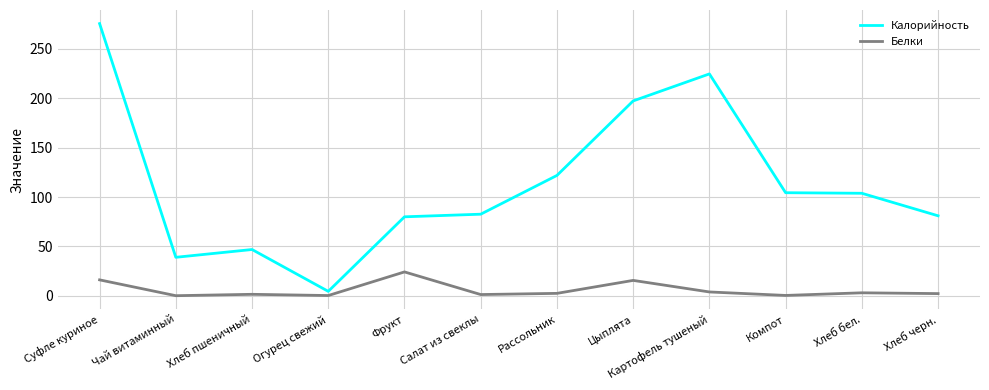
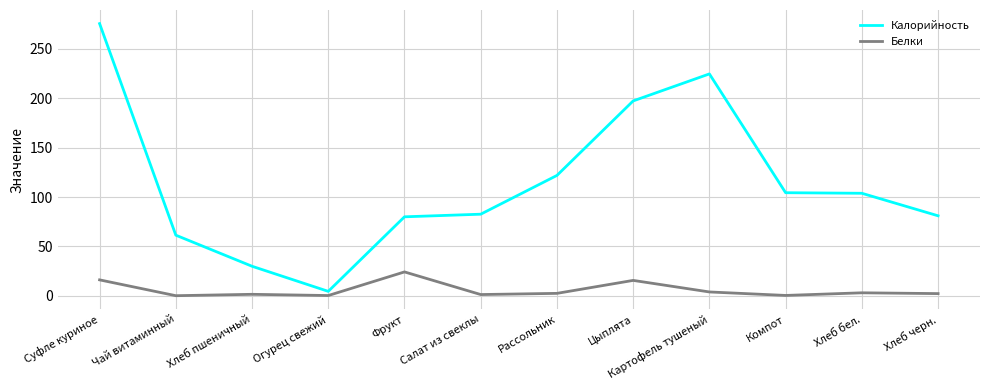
  {
    "Калорийность": {
      "Суфле куриное": 280,
-     "Чай витаминный": 40,
-     "Хлеб пшеничный": 50,
+     "Чай витаминный": 60,
+     "Хлеб пшеничный": 30,
      "Огурец свежий": 0,
      "Фрукт": 80,
      "Салат из свеклы": 80,
      "Рассольник": 120,
      "Цыплята": 200,
      "Картофель тушеный": 220,
      "Компот": 100,
      "Хлеб бел.": 100,
      "Хлеб черн.": 80
    },
    "Белки": {
      "Суфле куриное": 20,
      "Чай витаминный": 0,
      "Хлеб пшеничный": 0,
      "Огурец свежий": 0,
      "Фрукт": 20,
      "Салат из свеклы": 0,
      "Рассольник": 0,
      "Цыплята": 20,
      "Картофель тушеный": 0,
      "Компот": 0,
      "Хлеб бел.": 0,
      "Хлеб черн.": 0
    }
  }
